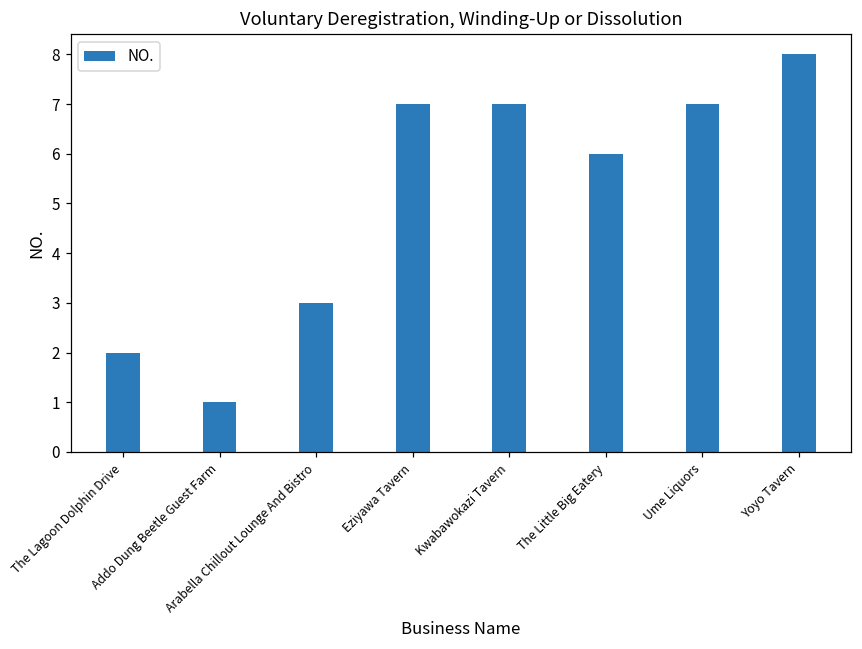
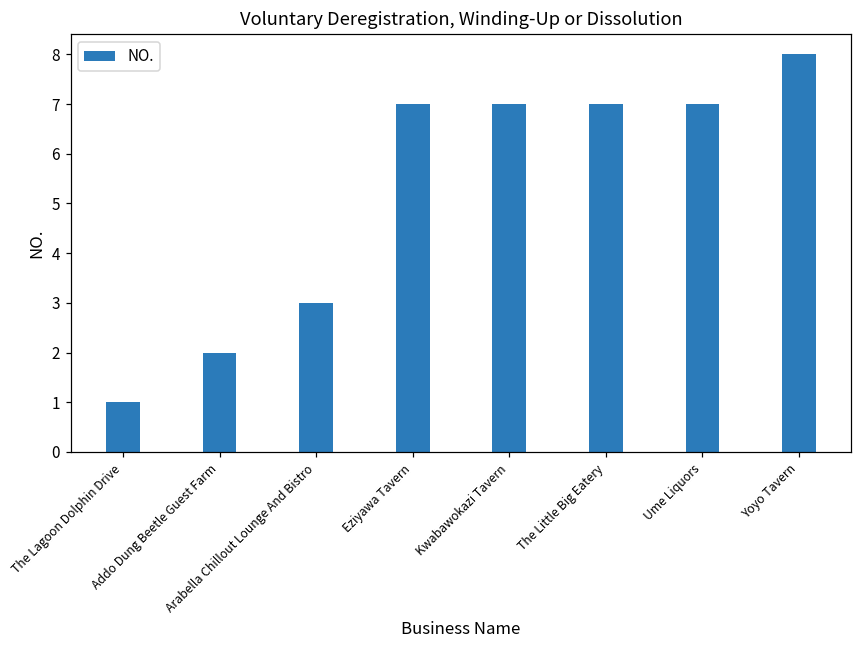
  {
-   "The Lagoon Dolphin Drive": 2,
-   "Addo Dung Beetle Guest Farm": 1,
+   "The Lagoon Dolphin Drive": 1,
+   "Addo Dung Beetle Guest Farm": 2,
    "Arabella Chillout Lounge And Bistro": 3,
    "Eziyawa Tavern": 7,
    "Kwabawokazi Tavern": 7,
-   "The Little Big Eatery": 6,
+   "The Little Big Eatery": 7,
    "Ume Liquors": 7,
    "Yoyo Tavern": 8
  }
